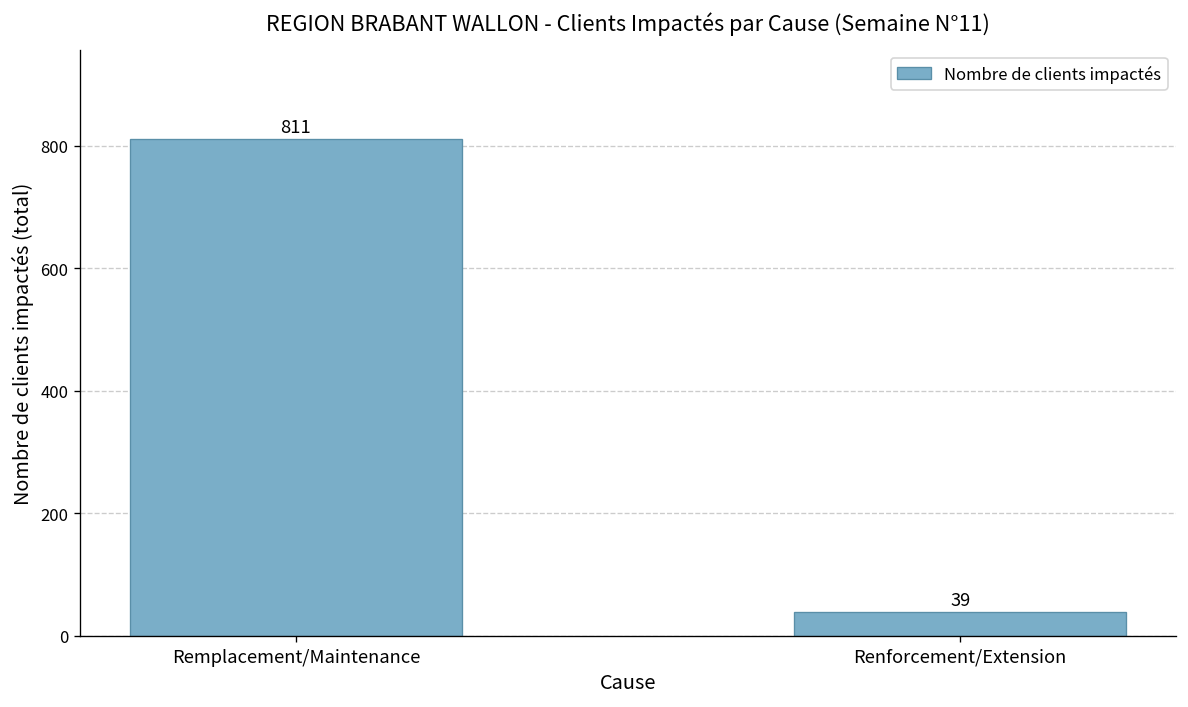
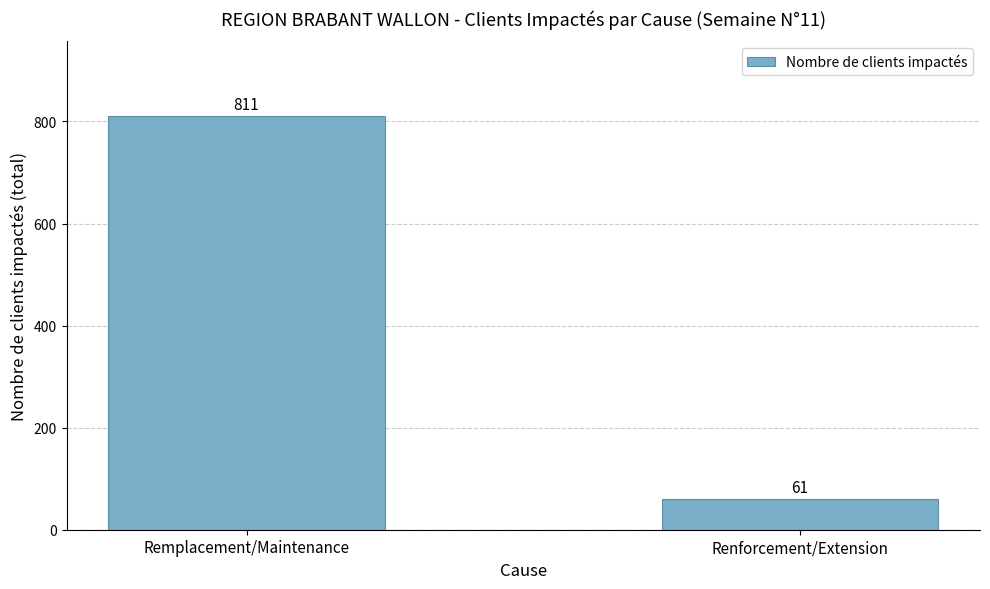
  {
    "Remplacement/Maintenance": 811,
-   "Renforcement/Extension": 39
+   "Renforcement/Extension": 61
  }
